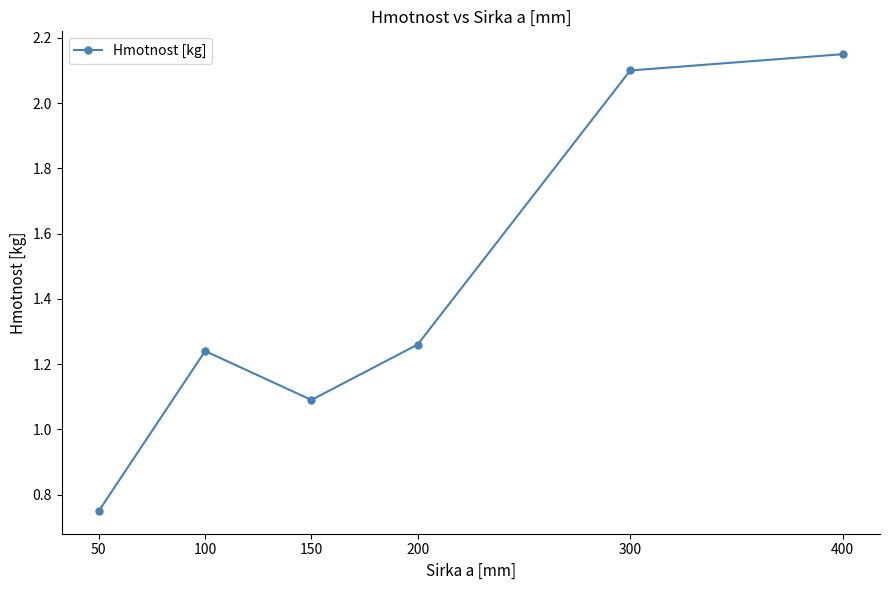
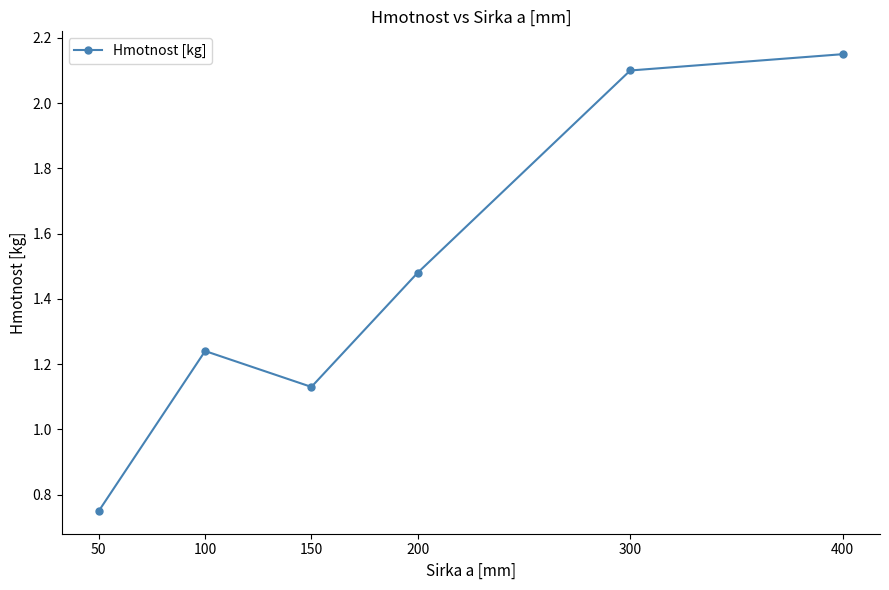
  {
    "50": 0.75,
    "100": 1.24,
-   "150": 1.09,
-   "200": 1.26,
+   "150": 1.13,
+   "200": 1.48,
    "300": 2.10,
    "400": 2.15
  }
